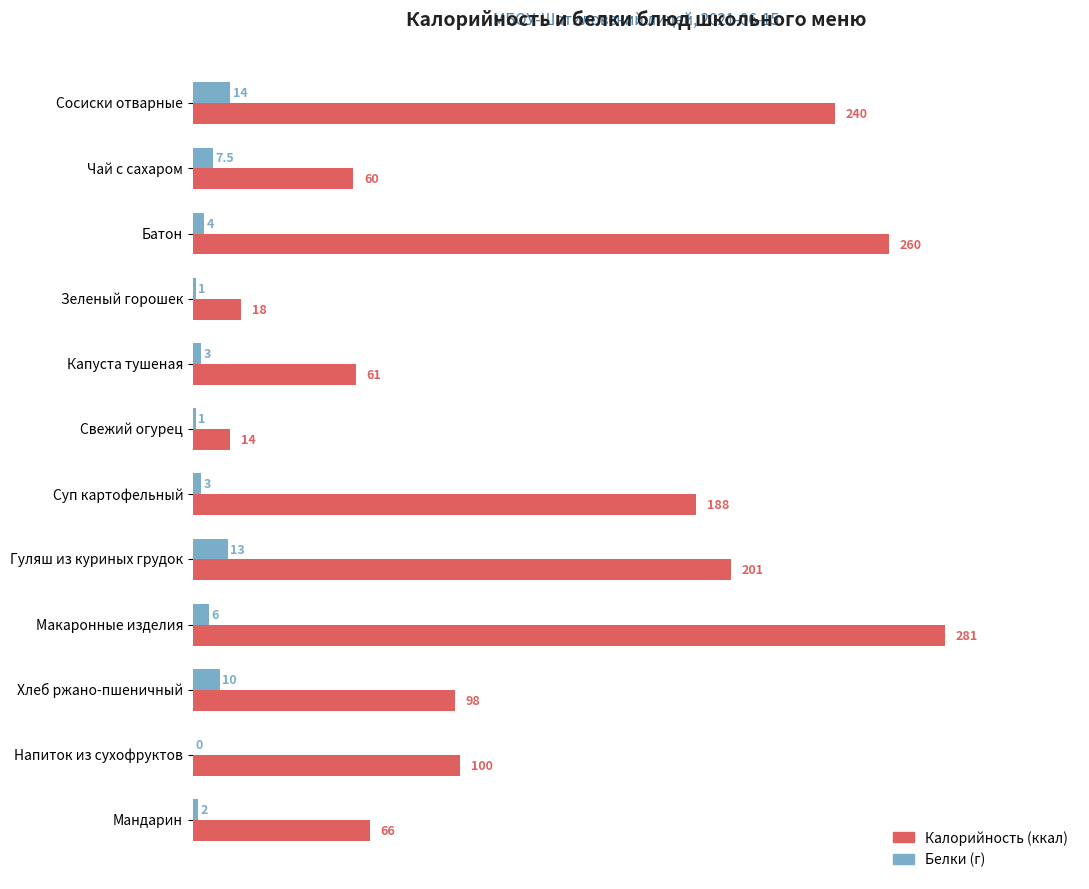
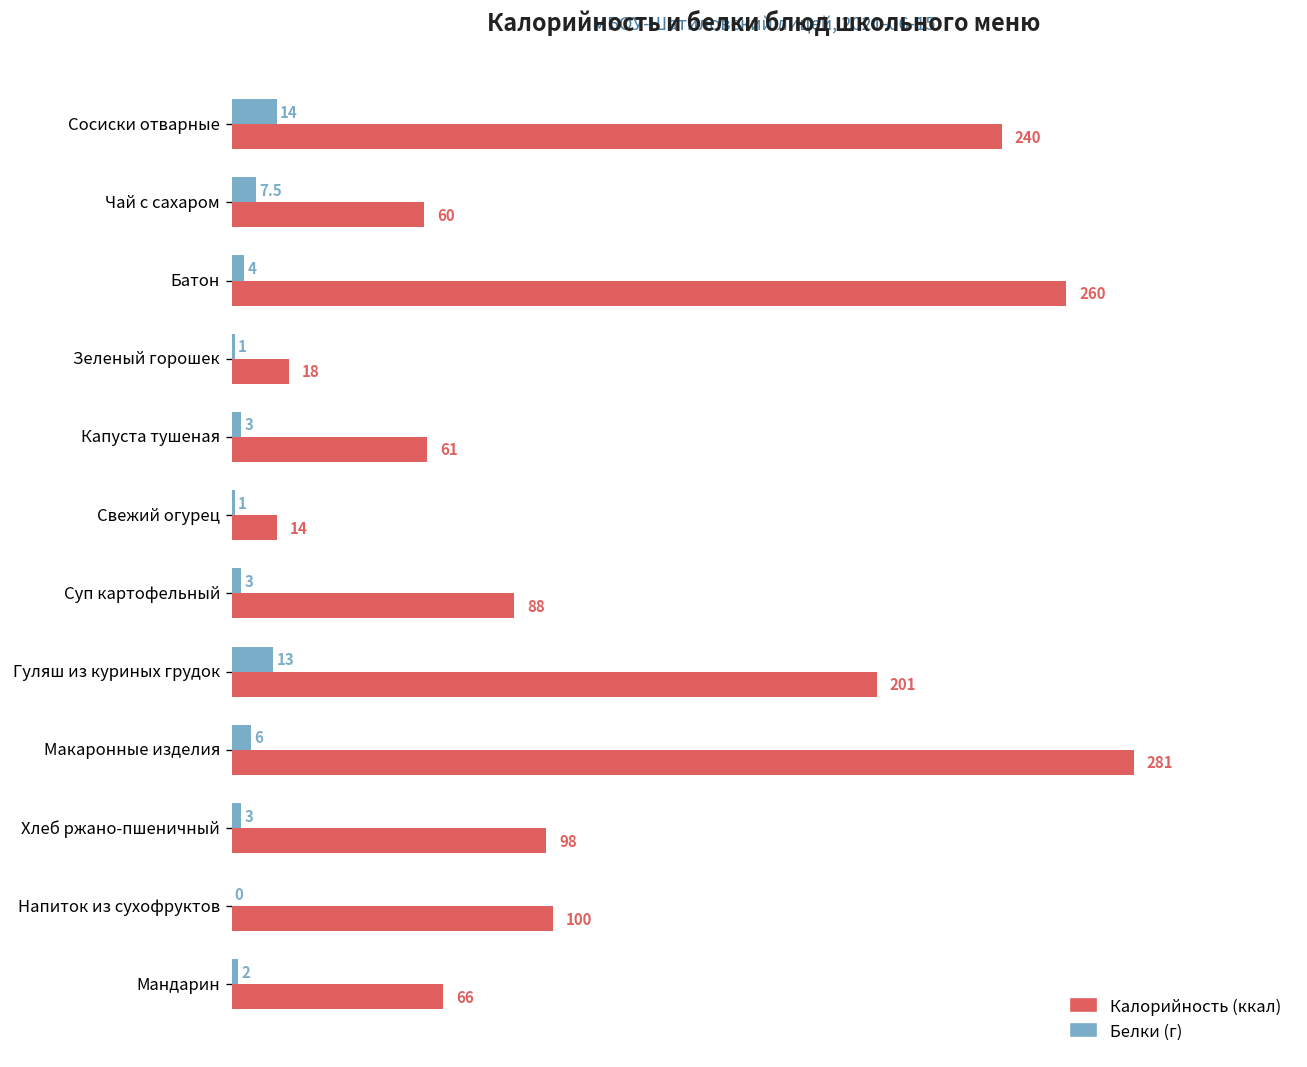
  {
    "Калорийность (ккал)": {
      "Сосиски отварные": 240,
      "Чай с сахаром": 60,
      "Батон": 260,
      "Зеленый горошек": 18,
      "Капуста тушеная": 61,
      "Свежий огурец": 14,
-     "Суп картофельный": 188,
+     "Суп картофельный": 88,
      "Гуляш из куриных грудок": 201,
      "Макаронные изделия": 281,
      "Хлеб ржано-пшеничный": 98,
      "Напиток из сухофруктов": 100,
      "Мандарин": 66
    },
    "Белки (г)": {
      "Сосиски отварные": 14,
      "Чай с сахаром": 7.5,
      "Батон": 4,
      "Зеленый горошек": 1,
      "Капуста тушеная": 3,
      "Свежий огурец": 1,
      "Суп картофельный": 3,
      "Гуляш из куриных грудок": 13,
      "Макаронные изделия": 6,
-     "Хлеб ржано-пшеничный": 10,
+     "Хлеб ржано-пшеничный": 3,
      "Напиток из сухофруктов": 0,
      "Мандарин": 2
    }
  }
